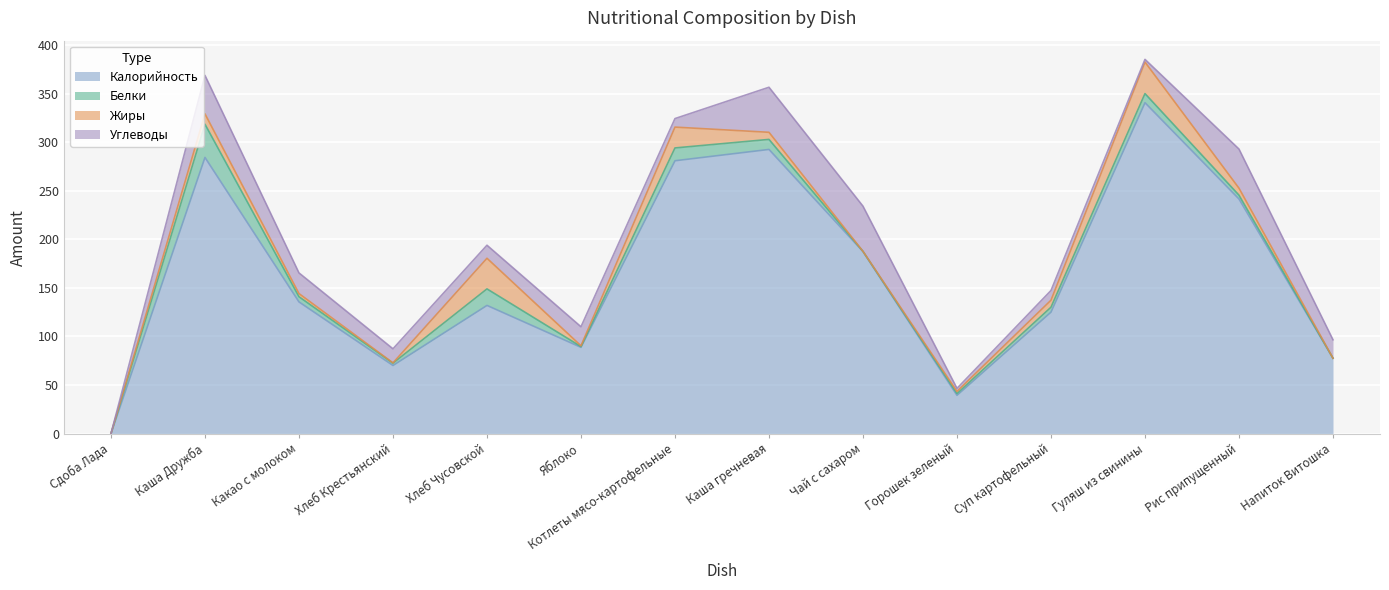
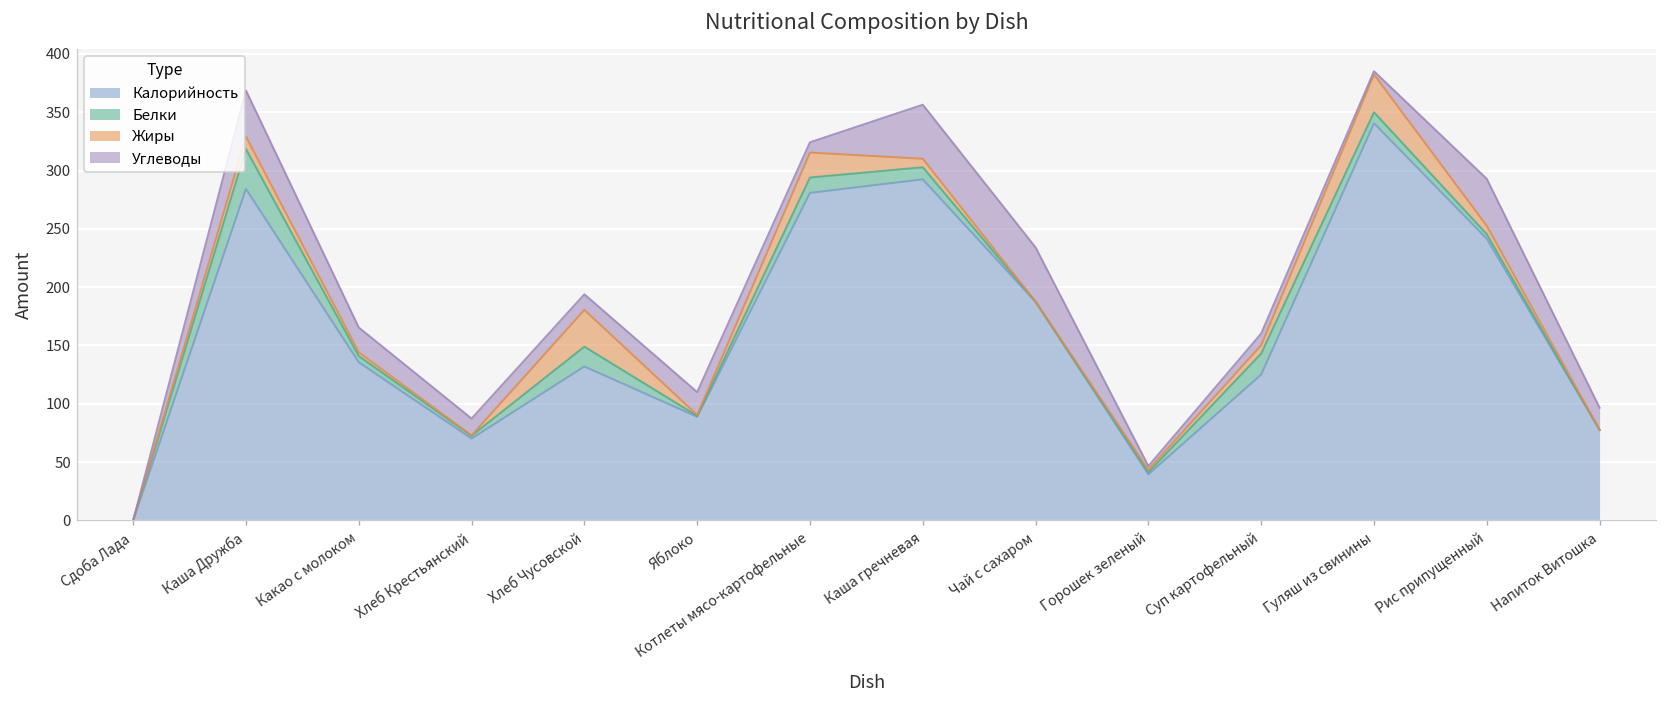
  {
    "Белки": {
      "Каша Дружба": 30,
      "Какао с молоком": 10,
      "Хлеб Чусовской": 20,
      "Котлеты мясо-картофельные": 10,
      "Каша гречневая": 10,
-     "Суп картофельный": 10,
+     "Суп картофельный": 20,
      "Гуляш из свинины": 10,
      "Рис припущенный": 0
    },
    "Жиры": {
      "Каша Дружба": 10,
      "Какао с молоком": 0,
      "Хлеб Чусовской": 30,
      "Котлеты мясо-картофельные": 20,
      "Каша гречневая": 10,
      "Суп картофельный": 10,
      "Гуляш из свинины": 30,
      "Рис припущенный": 10
    }
  }
